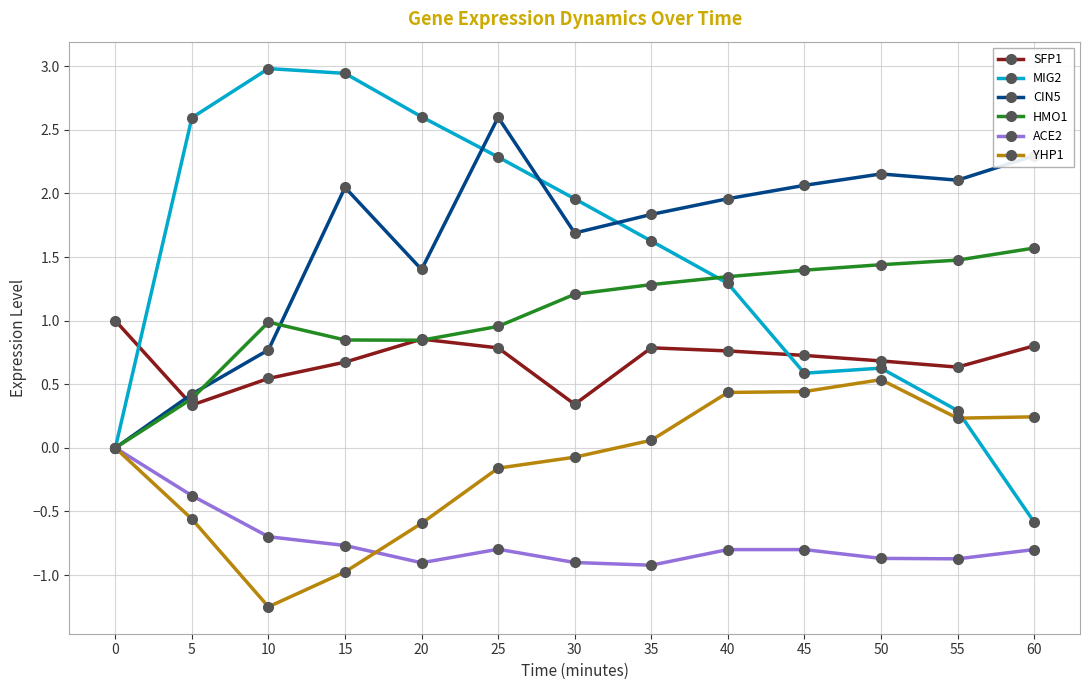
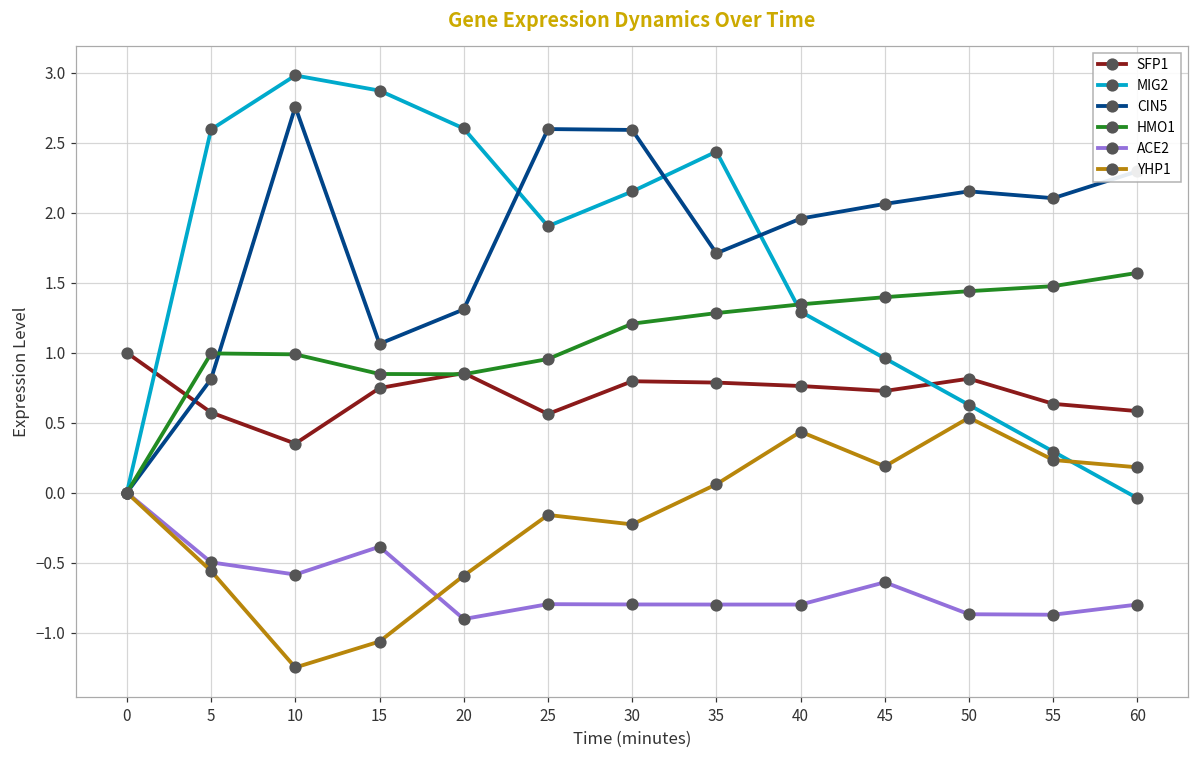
  {
    "SFP1": {
      "0": 1.00,
-     "5": 0.34,
-     "10": 0.55,
-     "15": 0.67,
-     "25": 0.79,
-     "30": 0.34,
+     "5": 0.57,
+     "10": 0.35,
+     "15": 0.75,
+     "25": 0.56,
+     "30": 0.80,
      "35": 0.79,
      "40": 0.76,
      "45": 0.73,
-     "50": 0.68,
+     "50": 0.81,
      "55": 0.63,
-     "60": 0.80
+     "60": 0.58
    },
    "MIG2": {
      "5": 2.60,
      "10": 2.98,
-     "15": 2.94,
+     "15": 2.87,
      "20": 2.60,
-     "25": 2.29,
-     "30": 1.96,
-     "35": 1.63,
+     "25": 1.90,
+     "30": 2.15,
+     "35": 2.44,
      "40": 1.29,
-     "45": 0.59,
+     "45": 0.96,
      "50": 0.63,
      "55": 0.29,
-     "60": -0.58
+     "60": -0.04
    },
    "CIN5": {
-     "5": 0.42,
-     "10": 0.77,
-     "15": 2.05,
-     "20": 1.40,
+     "5": 0.81,
+     "10": 2.76,
+     "15": 1.06,
+     "20": 1.31,
      "25": 2.60,
-     "30": 1.69,
-     "35": 1.84,
+     "30": 2.59,
+     "35": 1.71,
      "40": 1.96,
      "45": 2.06,
      "50": 2.15,
      "55": 2.10
    },
    "HMO1": {
-     "5": 0.39,
+     "5": 1.00,
      "10": 0.99,
      "15": 0.85,
      "25": 0.96,
      "30": 1.21,
      "35": 1.28,
      "40": 1.35,
      "45": 1.40,
      "50": 1.44,
      "55": 1.48,
      "60": 1.57
    },
    "ACE2": {
-     "5": -0.38,
-     "10": -0.70,
-     "15": -0.77,
+     "5": -0.50,
+     "10": -0.59,
+     "15": -0.39,
      "20": -0.90,
      "25": -0.80,
-     "30": -0.90,
-     "35": -0.92,
+     "30": -0.80,
+     "35": -0.80,
      "40": -0.80,
-     "45": -0.80,
+     "45": -0.64,
      "50": -0.87,
      "55": -0.87,
      "60": -0.80
    },
    "YHP1": {
      "5": -0.56,
      "10": -1.25,
-     "15": -0.97,
+     "15": -1.06,
      "20": -0.59,
      "25": -0.16,
-     "30": -0.07,
+     "30": -0.23,
      "35": 0.06,
      "40": 0.44,
-     "45": 0.44,
+     "45": 0.19,
      "50": 0.54,
      "55": 0.23,
-     "60": 0.24
+     "60": 0.18
    }
  }
